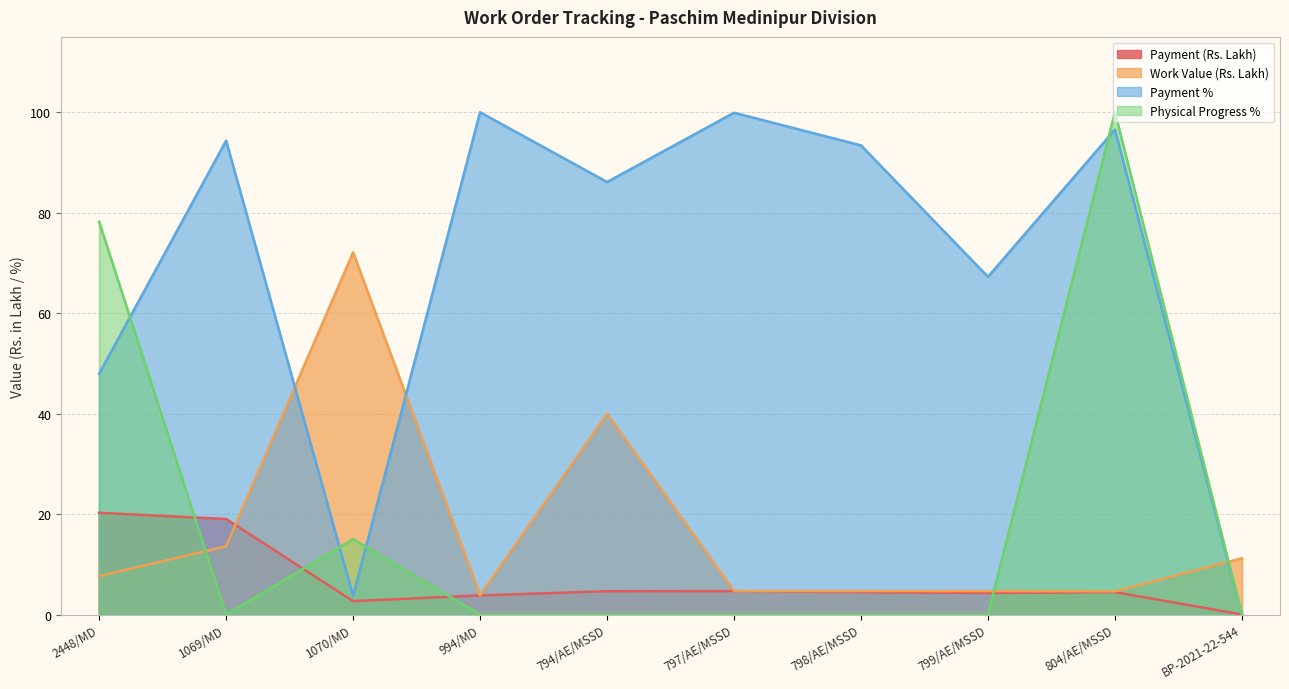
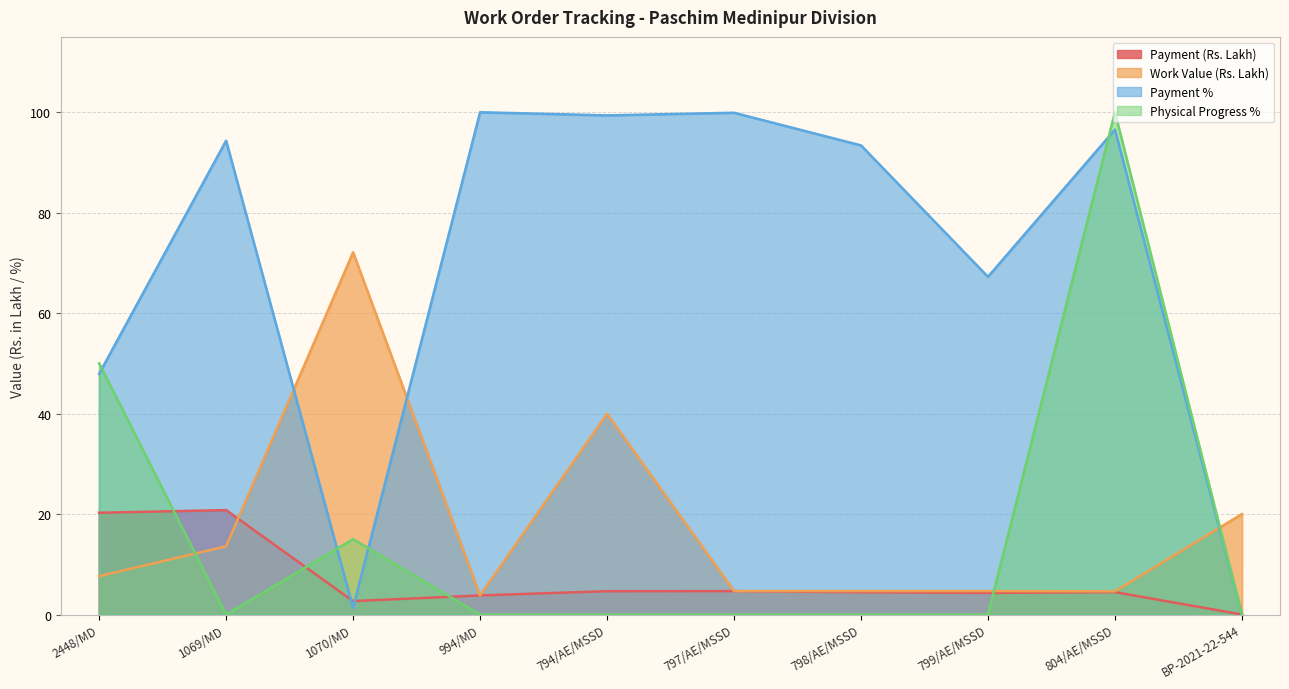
  {
    "Payment (Rs. Lakh)": {
      "2448/MD": 20,
-     "1069/MD": 19,
+     "1069/MD": 21,
      "1070/MD": 3,
      "794/AE/MSSD": 5
    },
    "Work Value (Rs. Lakh)": {
      "2448/MD": 8,
      "1069/MD": 14,
      "1070/MD": 72,
      "794/AE/MSSD": 40,
-     "BP-2021-22-544": 11
+     "BP-2021-22-544": 20
    },
    "Payment %": {
      "2448/MD": 48,
      "1069/MD": 94,
-     "1070/MD": 4,
+     "1070/MD": 1,
      "994/MD": 100,
-     "794/AE/MSSD": 86,
+     "794/AE/MSSD": 99,
      "797/AE/MSSD": 100,
      "798/AE/MSSD": 93,
      "799/AE/MSSD": 67,
      "804/AE/MSSD": 97
    },
    "Physical Progress %": {
-     "2448/MD": 78,
+     "2448/MD": 50,
      "1069/MD": 0,
      "1070/MD": 15,
      "994/MD": 0,
      "794/AE/MSSD": 0,
      "797/AE/MSSD": 0,
      "798/AE/MSSD": 0,
      "799/AE/MSSD": 0
    }
  }
